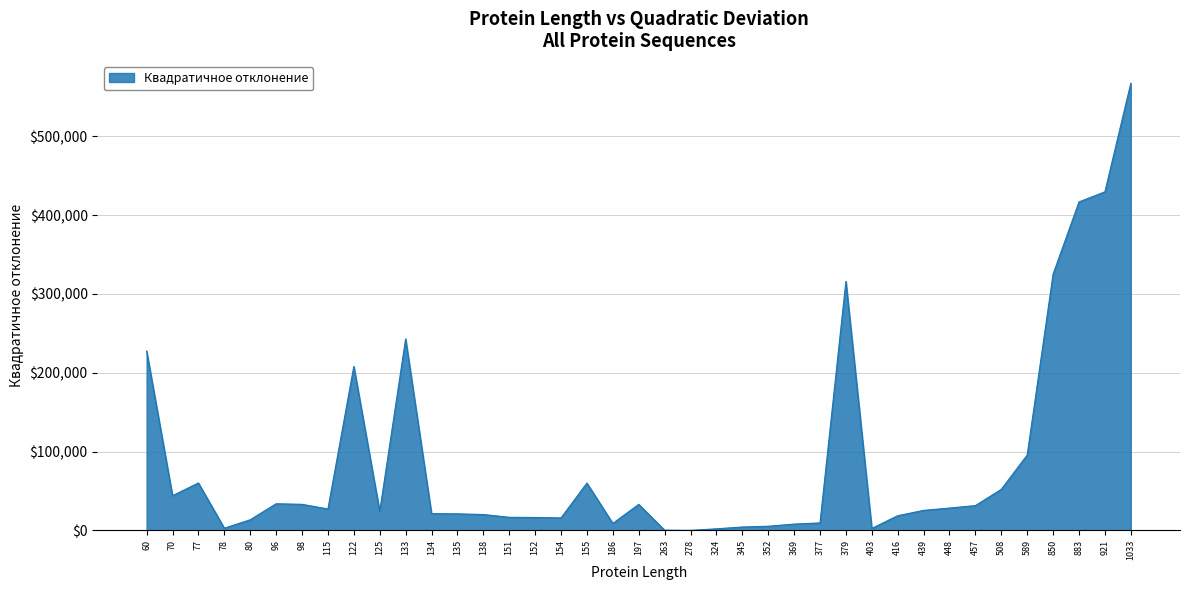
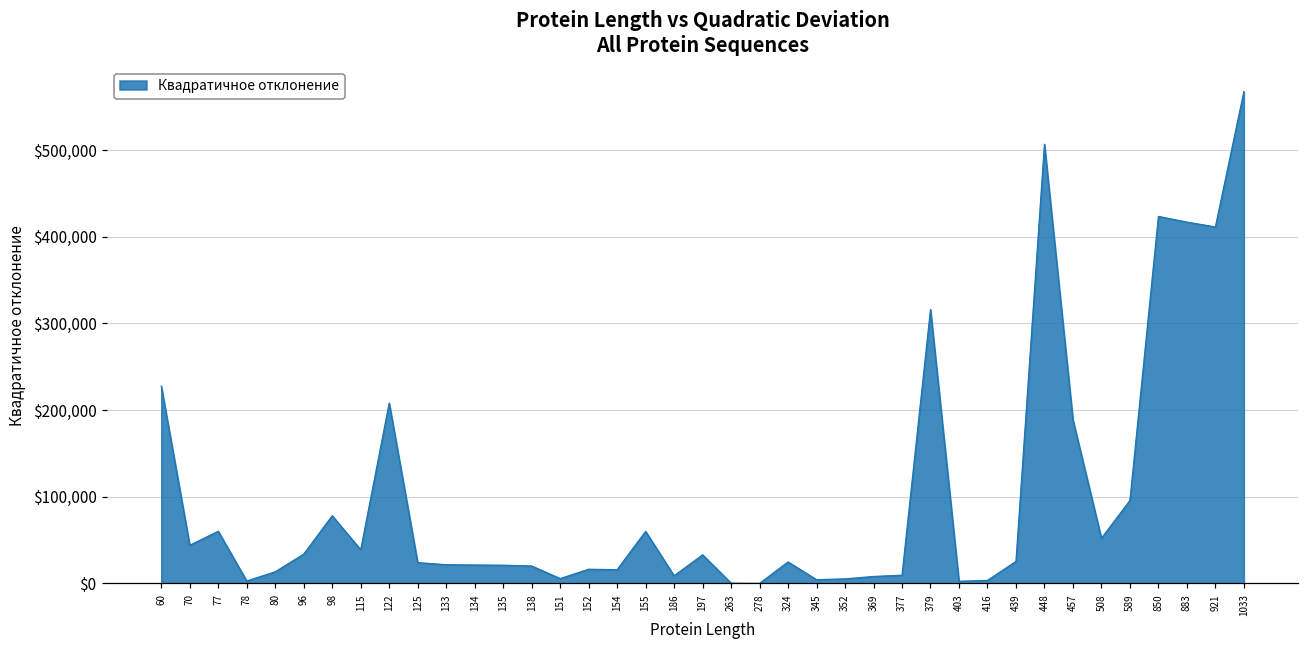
  {
    "60": "$230,000",
    "70": "$40,000",
    "77": "$60,000",
    "78": "$0",
    "80": "$10,000",
    "96": "$30,000",
-   "98": "$30,000",
-   "115": "$30,000",
+   "98": "$80,000",
+   "115": "$40,000",
    "122": "$210,000",
    "125": "$20,000",
-   "133": "$240,000",
+   "133": "$20,000",
    "134": "$20,000",
    "135": "$20,000",
    "138": "$20,000",
-   "151": "$20,000",
+   "151": "$10,000",
    "152": "$20,000",
    "154": "$20,000",
    "155": "$60,000",
    "186": "$10,000",
    "197": "$30,000",
    "263": "$0",
    "278": "$0",
-   "324": "$0",
+   "324": "$20,000",
    "345": "$0",
    "352": "$10,000",
    "369": "$10,000",
    "377": "$10,000",
    "379": "$320,000",
    "403": "$0",
-   "416": "$20,000",
+   "416": "$0",
    "439": "$30,000",
-   "448": "$30,000",
-   "457": "$30,000",
+   "448": "$510,000",
+   "457": "$190,000",
    "508": "$50,000",
    "589": "$100,000",
-   "850": "$330,000",
+   "850": "$420,000",
    "883": "$420,000",
-   "921": "$430,000",
+   "921": "$410,000",
    "1033": "$570,000"
  }
